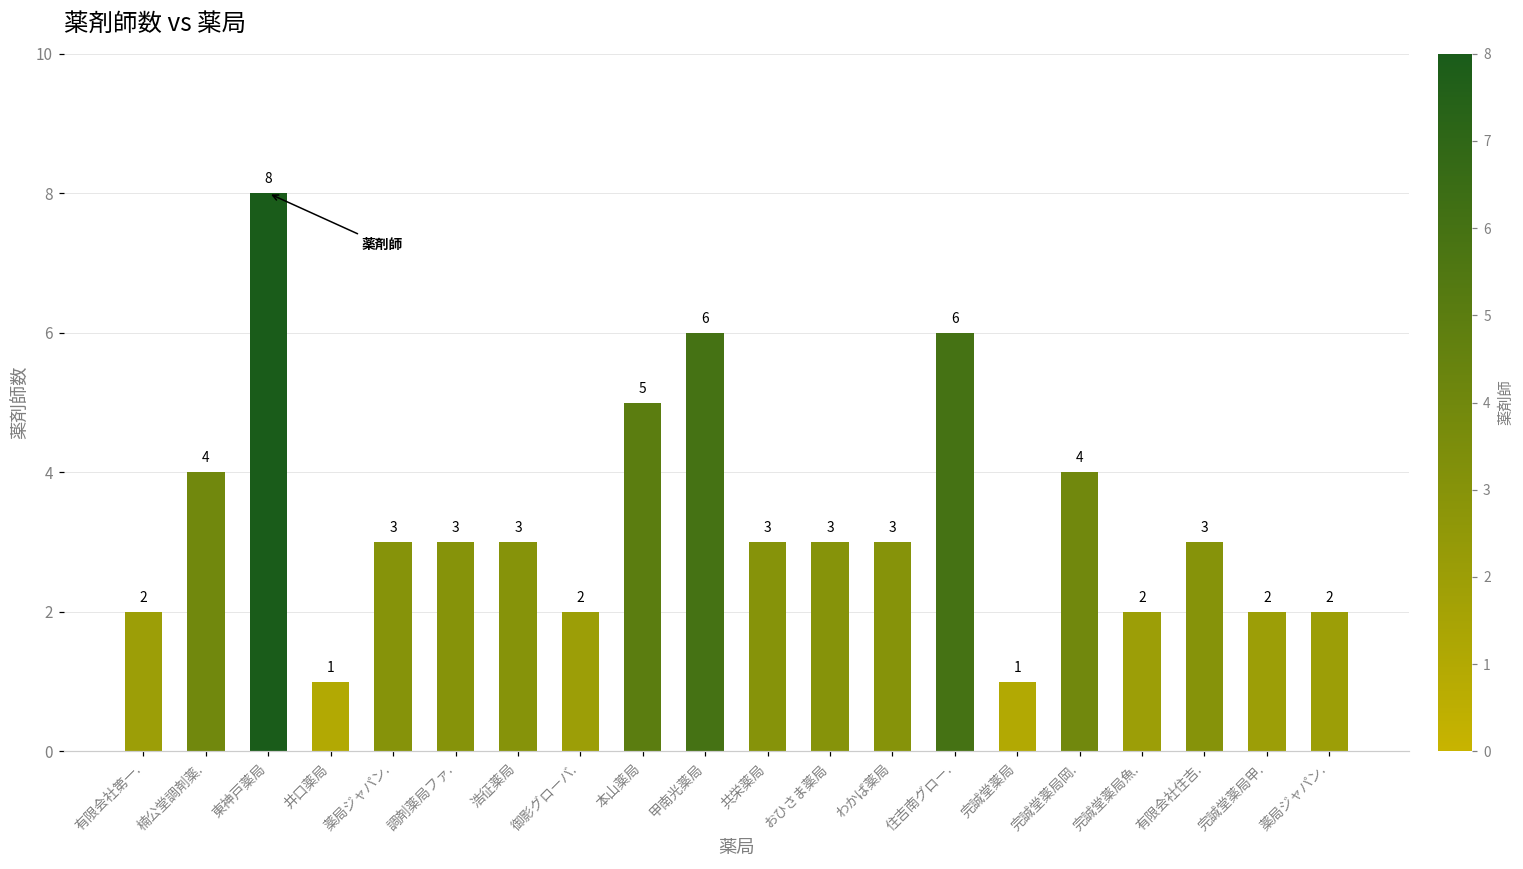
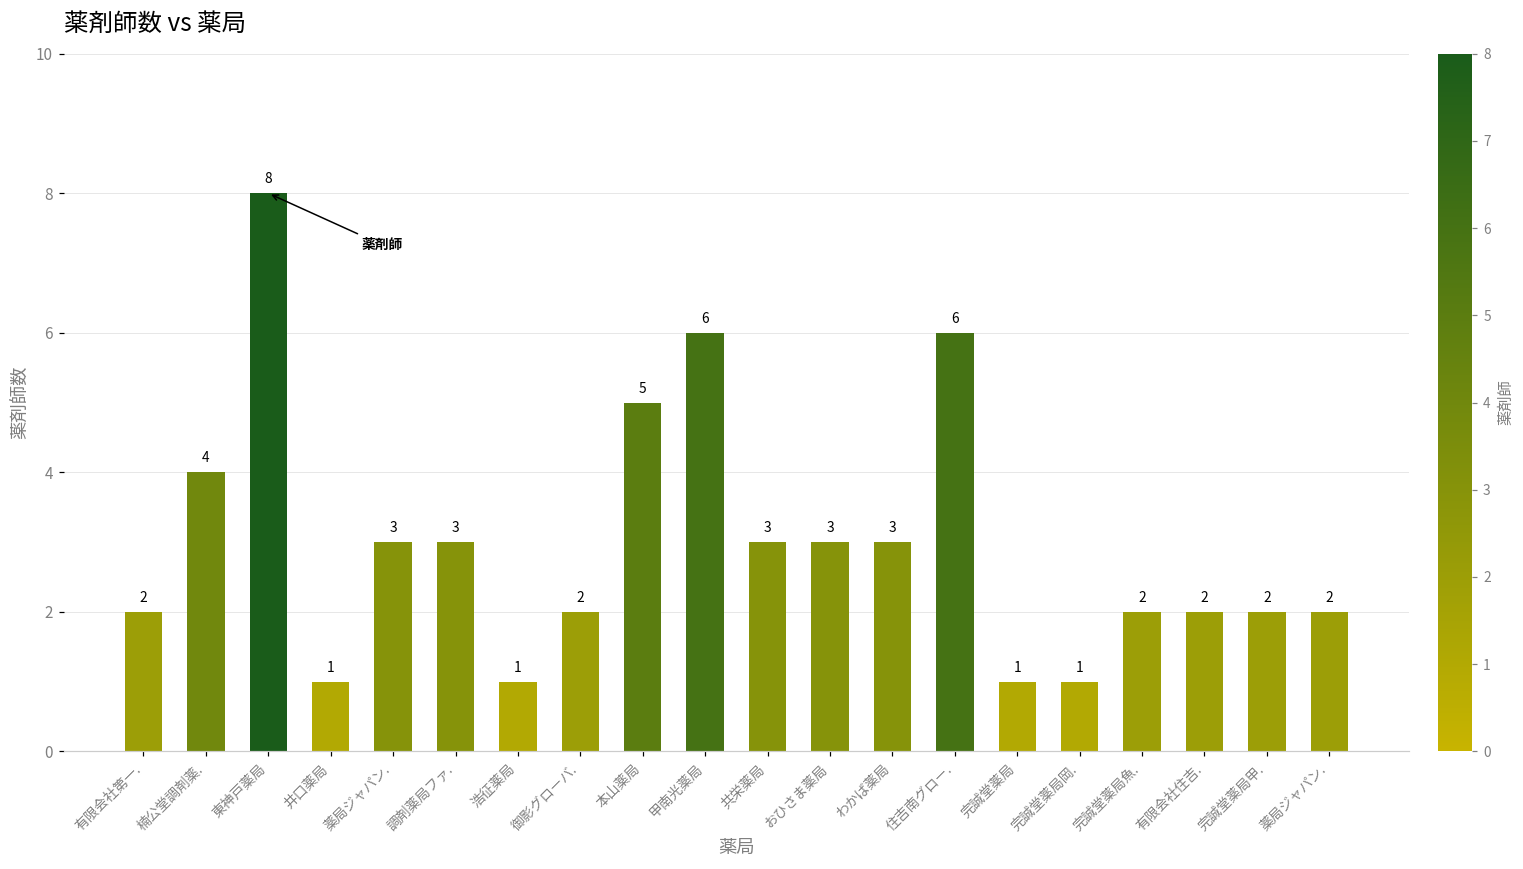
  {
    "有限会社第一.": 2,
    "楠公堂調剤薬.": 4,
    "東神戸薬局": 8,
    "井口薬局": 1,
    "調剤薬局ファ.": 3,
-   "浩征薬局": 3,
+   "浩征薬局": 1,
    "御影グローバ.": 2,
    "本山薬局": 5,
    "甲南光薬局": 6,
    "共栄薬局": 3,
    "おひさま薬局": 3,
    "わかば薬局": 3,
    "住吉南グロー.": 6,
    "完誠堂薬局": 1,
-   "完誠堂薬局岡.": 4,
+   "完誠堂薬局岡.": 1,
    "完誠堂薬局魚.": 2,
-   "有限会社住吉.": 3,
+   "有限会社住吉.": 2,
    "完誠堂薬局甲.": 2
  }
